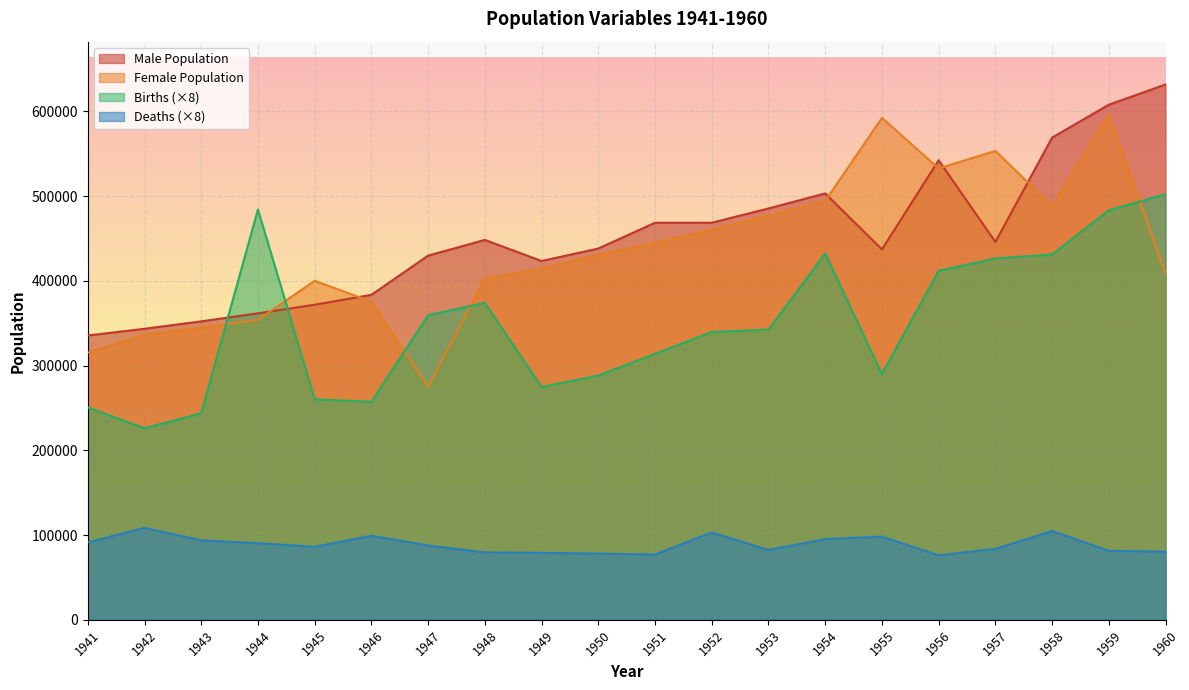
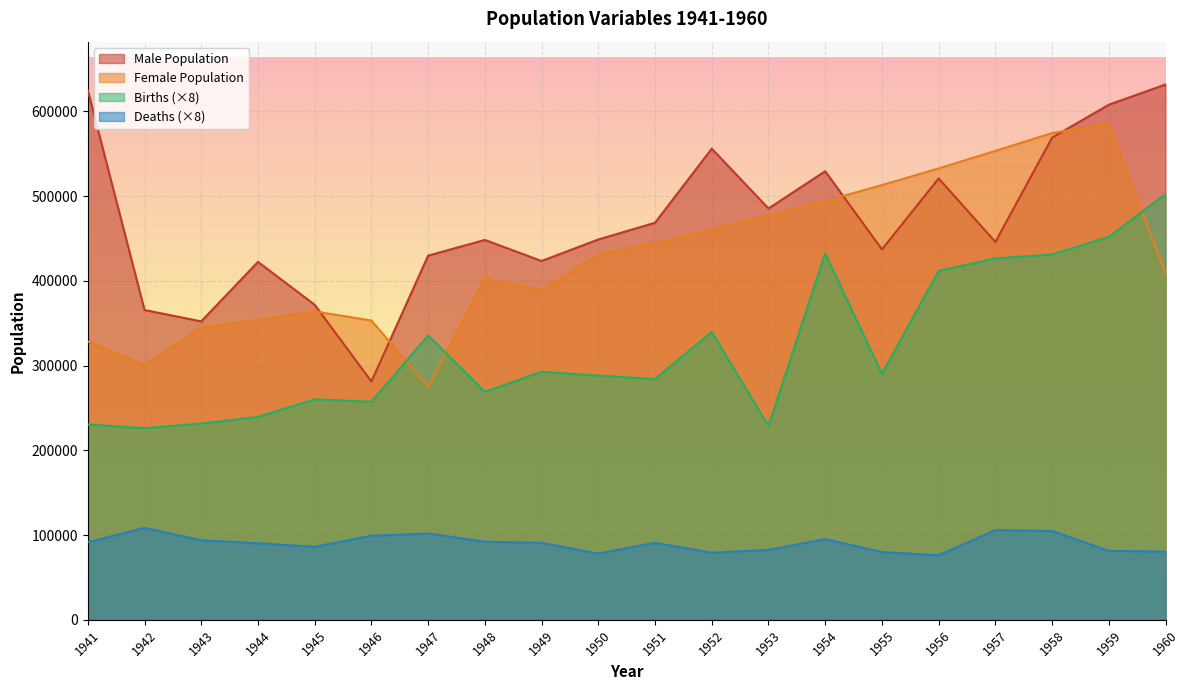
  {
    "Male Population": {
-     "1941": 340000,
-     "1942": 340000,
+     "1941": 620000,
+     "1942": 370000,
      "1943": 350000,
-     "1944": 360000,
+     "1944": 420000,
      "1945": 370000,
-     "1946": 380000,
+     "1946": 280000,
      "1947": 430000,
      "1948": 450000,
      "1949": 420000,
-     "1950": 440000,
+     "1950": 450000,
      "1951": 470000,
-     "1952": 470000,
+     "1952": 560000,
      "1953": 490000,
-     "1954": 500000,
+     "1954": 530000,
      "1955": 440000,
-     "1956": 540000,
+     "1956": 520000,
      "1957": 450000,
      "1958": 570000,
      "1959": 610000,
      "1960": 630000
    },
    "Female Population": {
-     "1941": 320000,
-     "1942": 340000,
+     "1941": 330000,
+     "1942": 300000,
      "1943": 340000,
      "1944": 350000,
-     "1945": 400000,
-     "1946": 380000,
+     "1945": 360000,
+     "1946": 350000,
      "1947": 280000,
      "1948": 400000,
-     "1949": 410000,
+     "1949": 390000,
      "1950": 430000,
      "1951": 440000,
      "1952": 460000,
      "1953": 480000,
      "1954": 490000,
-     "1955": 590000,
+     "1955": 510000,
      "1956": 530000,
      "1957": 550000,
-     "1958": 490000,
-     "1959": 600000,
+     "1958": 570000,
+     "1959": 590000,
      "1960": 410000
    },
    "Births (×8)": {
-     "1941": 250000,
+     "1941": 230000,
      "1942": 230000,
-     "1943": 240000,
-     "1944": 480000,
+     "1943": 230000,
+     "1944": 240000,
      "1945": 260000,
      "1946": 260000,
-     "1947": 360000,
-     "1948": 370000,
-     "1949": 270000,
+     "1947": 340000,
+     "1948": 270000,
+     "1949": 290000,
      "1950": 290000,
-     "1951": 310000,
+     "1951": 280000,
      "1952": 340000,
-     "1953": 340000,
+     "1953": 230000,
      "1954": 430000,
      "1955": 290000,
      "1956": 410000,
      "1957": 430000,
      "1958": 430000,
-     "1959": 480000,
+     "1959": 450000,
      "1960": 500000
    },
    "Deaths (×8)": {
      "1941": 90000,
      "1942": 110000,
      "1943": 90000,
      "1944": 90000,
      "1945": 90000,
      "1946": 100000,
-     "1947": 90000,
-     "1948": 80000,
-     "1949": 80000,
+     "1947": 100000,
+     "1948": 90000,
+     "1949": 90000,
      "1950": 80000,
-     "1951": 80000,
-     "1952": 100000,
+     "1951": 90000,
+     "1952": 80000,
      "1953": 80000,
      "1954": 100000,
-     "1955": 100000,
+     "1955": 80000,
      "1956": 80000,
-     "1957": 80000,
+     "1957": 110000,
      "1958": 100000,
      "1959": 80000,
      "1960": 80000
    }
  }
